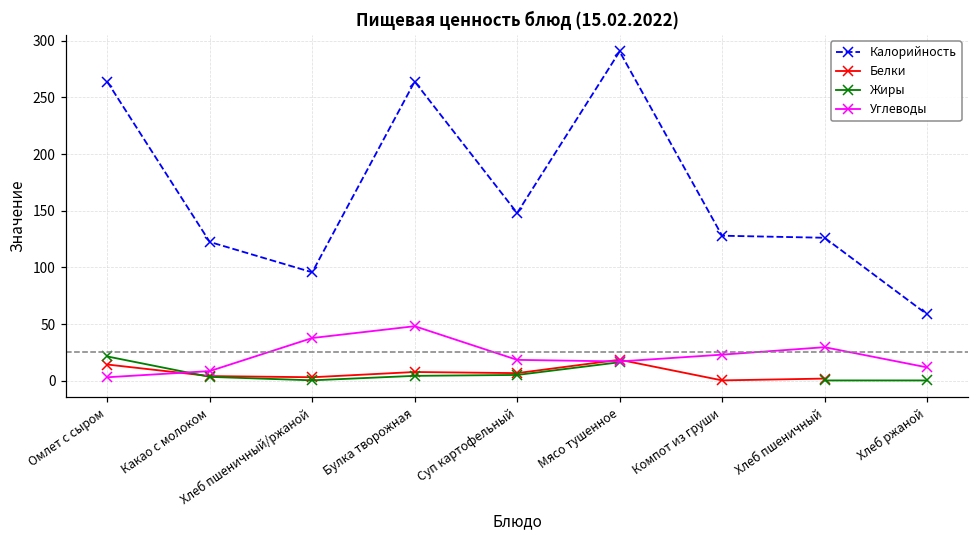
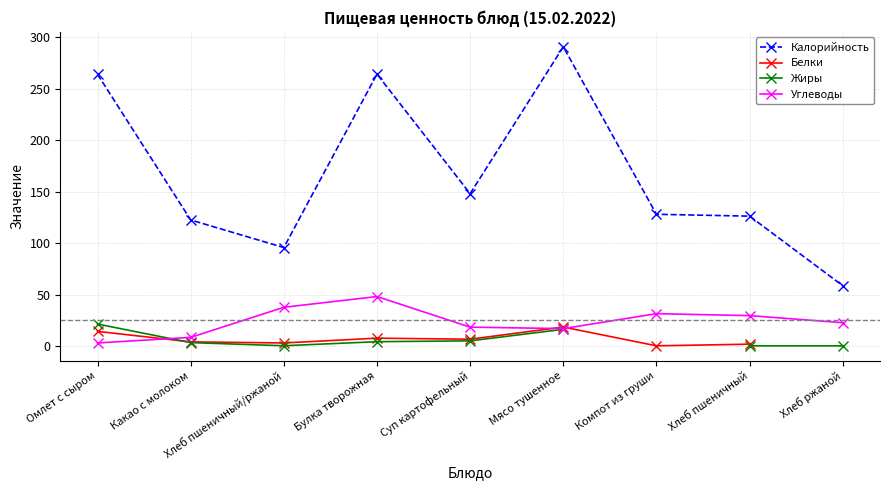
  {
    "Калорийность": {
      "Омлет с сыром": 264,
      "Какао с молоком": 123,
      "Хлеб пшеничный/ржаной": 96,
      "Булка творожная": 264,
      "Суп картофельный": 148,
      "Мясо тушенное": 291,
      "Компот из груши": 128,
      "Хлеб пшеничный": 126,
      "Хлеб ржаной": 59
    },
    "Белки": {
      "Омлет с сыром": 14,
      "Хлеб пшеничный/ржаной": 3,
      "Булка творожная": 8,
      "Компот из груши": 0
    },
    "Жиры": {
      "Омлет с сыром": 22,
      "Хлеб пшеничный/ржаной": 0,
      "Булка творожная": 4,
      "Хлеб ржаной": 0
    },
    "Углеводы": {
      "Омлет с сыром": 3,
      "Какао с молоком": 9,
      "Хлеб пшеничный/ржаной": 38,
      "Булка творожная": 48,
      "Суп картофельный": 19,
-     "Компот из груши": 23,
+     "Компот из груши": 32,
      "Хлеб пшеничный": 30,
-     "Хлеб ржаной": 12
+     "Хлеб ржаной": 23
    }
  }
